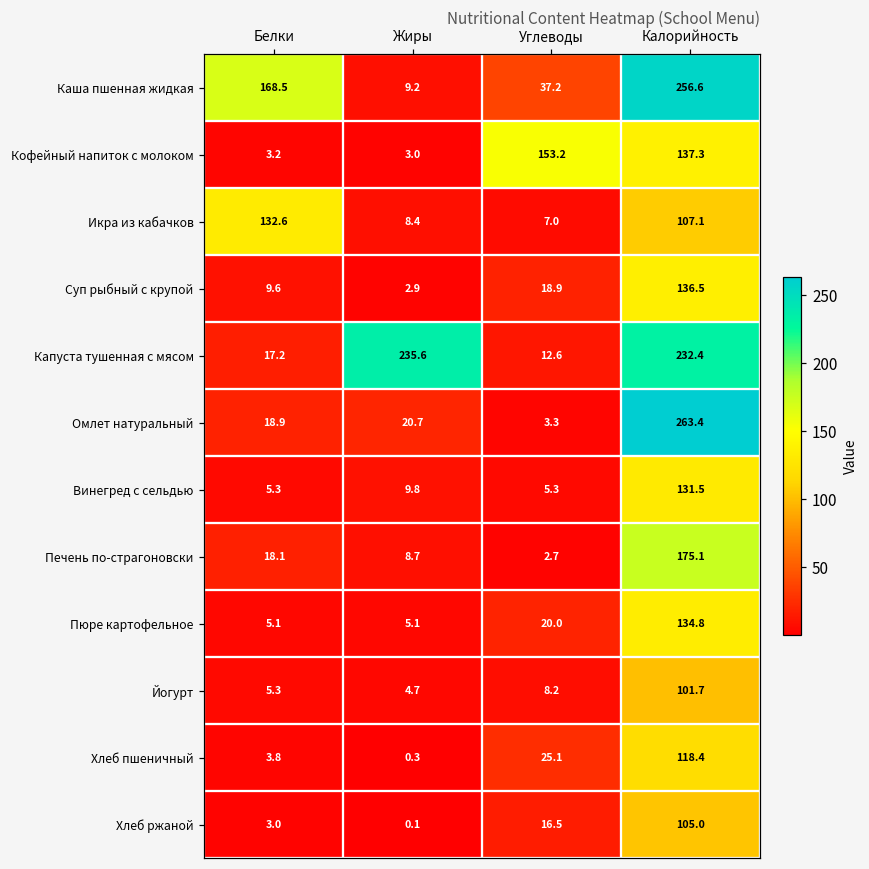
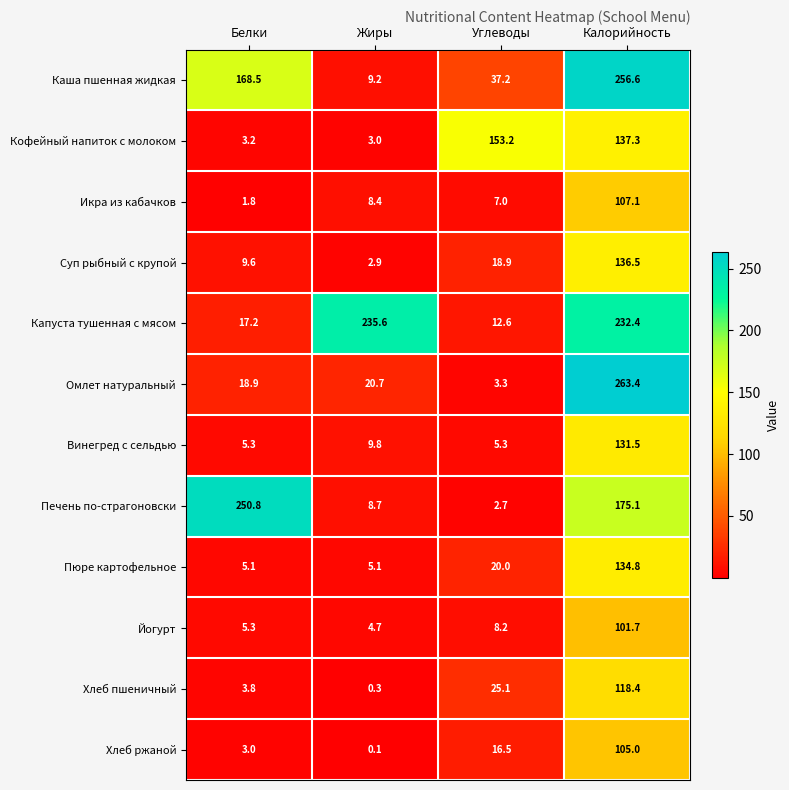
  {
    "Каша пшенная жидкая": {
      "Белки": 168.5,
      "Жиры": 9.2,
      "Углеводы": 37.2,
      "Калорийность": 256.6
    },
    "Кофейный напиток с молоком": {
      "Белки": 3.2,
      "Жиры": 3.0,
      "Углеводы": 153.2,
      "Калорийность": 137.3
    },
    "Икра из кабачков": {
-     "Белки": 132.6,
+     "Белки": 1.8,
      "Жиры": 8.4,
      "Углеводы": 7.0,
      "Калорийность": 107.1
    },
    "Суп рыбный с крупой": {
      "Белки": 9.6,
      "Жиры": 2.9,
      "Углеводы": 18.9,
      "Калорийность": 136.5
    },
    "Капуста тушенная с мясом": {
      "Белки": 17.2,
      "Жиры": 235.6,
      "Углеводы": 12.6,
      "Калорийность": 232.4
    },
    "Омлет натуральный": {
      "Белки": 18.9,
      "Жиры": 20.7,
      "Углеводы": 3.3,
      "Калорийность": 263.4
    },
    "Винегред с сельдью": {
      "Белки": 5.3,
      "Жиры": 9.8,
      "Углеводы": 5.3,
      "Калорийность": 131.5
    },
    "Печень по-страгоновски": {
-     "Белки": 18.1,
+     "Белки": 250.8,
      "Жиры": 8.7,
      "Углеводы": 2.7,
      "Калорийность": 175.1
    },
    "Пюре картофельное": {
      "Белки": 5.1,
      "Жиры": 5.1,
      "Углеводы": 20.0,
      "Калорийность": 134.8
    },
    "Йогурт": {
      "Белки": 5.3,
      "Жиры": 4.7,
      "Углеводы": 8.2,
      "Калорийность": 101.7
    },
    "Хлеб пшеничный": {
      "Белки": 3.8,
      "Жиры": 0.3,
      "Углеводы": 25.1,
      "Калорийность": 118.4
    },
    "Хлеб ржаной": {
      "Белки": 3.0,
      "Жиры": 0.1,
      "Углеводы": 16.5,
      "Калорийность": 105.0
    }
  }
